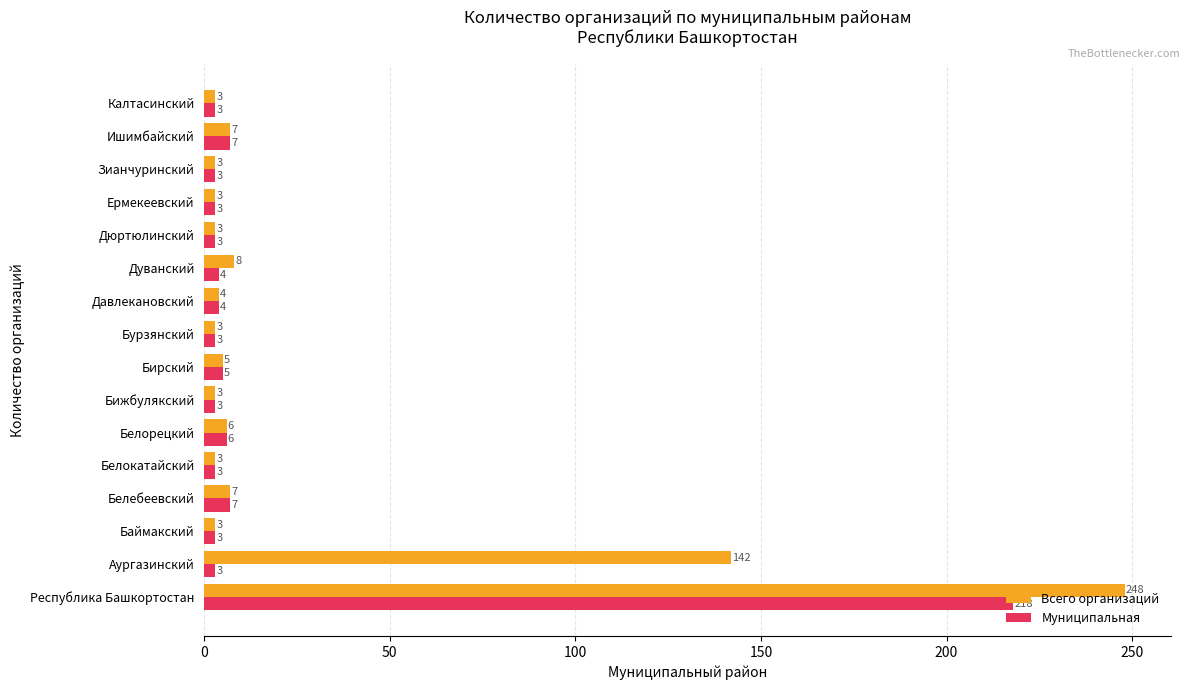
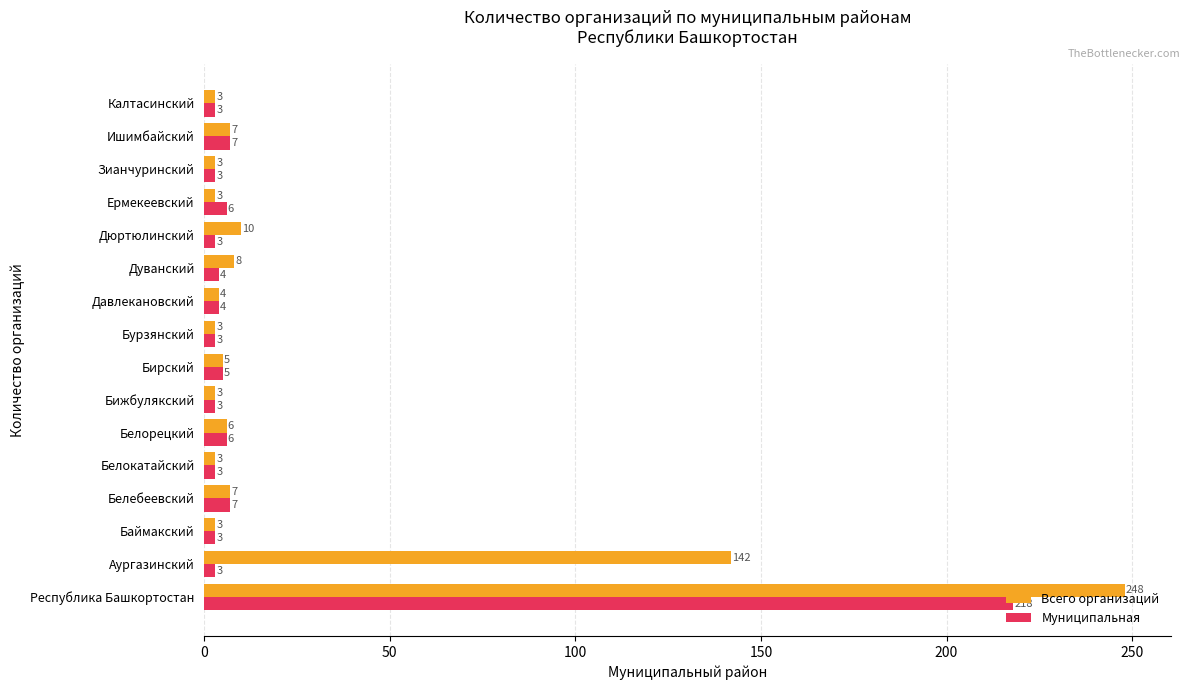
  {
    "Всего организаций": {
      "Калтасинский": 3,
      "Ишимбайский": 7,
      "Зианчуринский": 3,
      "Ермекеевский": 3,
-     "Дюртюлинский": 3,
+     "Дюртюлинский": 10,
      "Дуванский": 8,
      "Давлекановский": 4,
      "Бурзянский": 3,
      "Бирский": 5,
      "Бижбулякский": 3,
      "Белорецкий": 6,
      "Белокатайский": 3,
      "Белебеевский": 7,
      "Баймакский": 3,
      "Аургазинский": 142,
      "Республика Башкортостан": 248
    },
    "Муниципальная": {
      "Калтасинский": 3,
      "Ишимбайский": 7,
      "Зианчуринский": 3,
-     "Ермекеевский": 3,
+     "Ермекеевский": 6,
      "Дюртюлинский": 3,
      "Дуванский": 4,
      "Давлекановский": 4,
      "Бурзянский": 3,
      "Бирский": 5,
      "Бижбулякский": 3,
      "Белорецкий": 6,
      "Белокатайский": 3,
      "Белебеевский": 7,
      "Баймакский": 3,
      "Аургазинский": 3,
      "Республика Башкортостан": 218
    }
  }
